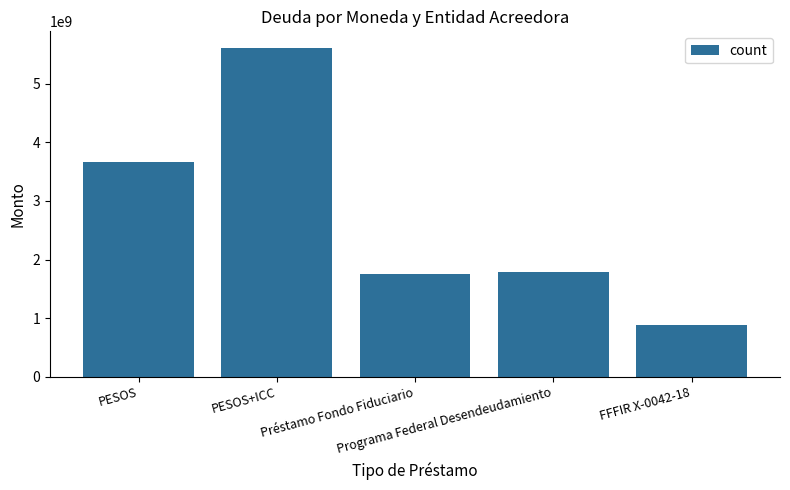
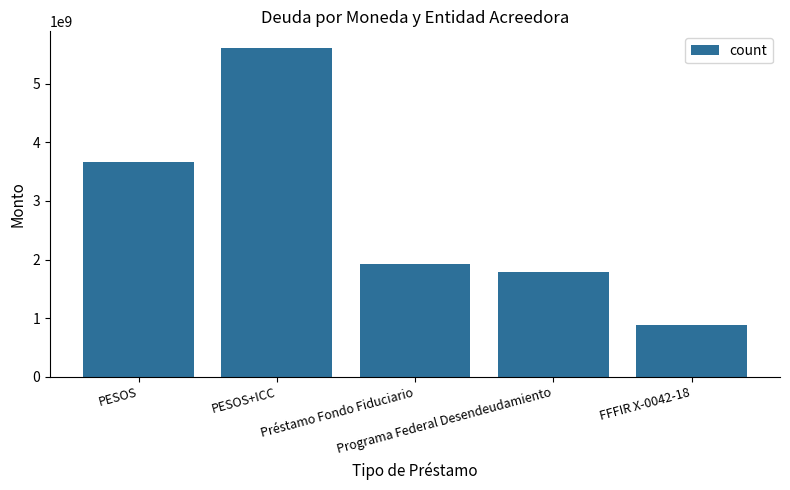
  {
    "PESOS": 3700000000,
    "PESOS+ICC": 5600000000,
-   "Préstamo Fondo Fiduciario": 1800000000,
+   "Préstamo Fondo Fiduciario": 1900000000,
    "Programa Federal Desendeudamiento": 1800000000,
    "FFFIR X-0042-18": 900000000
  }
